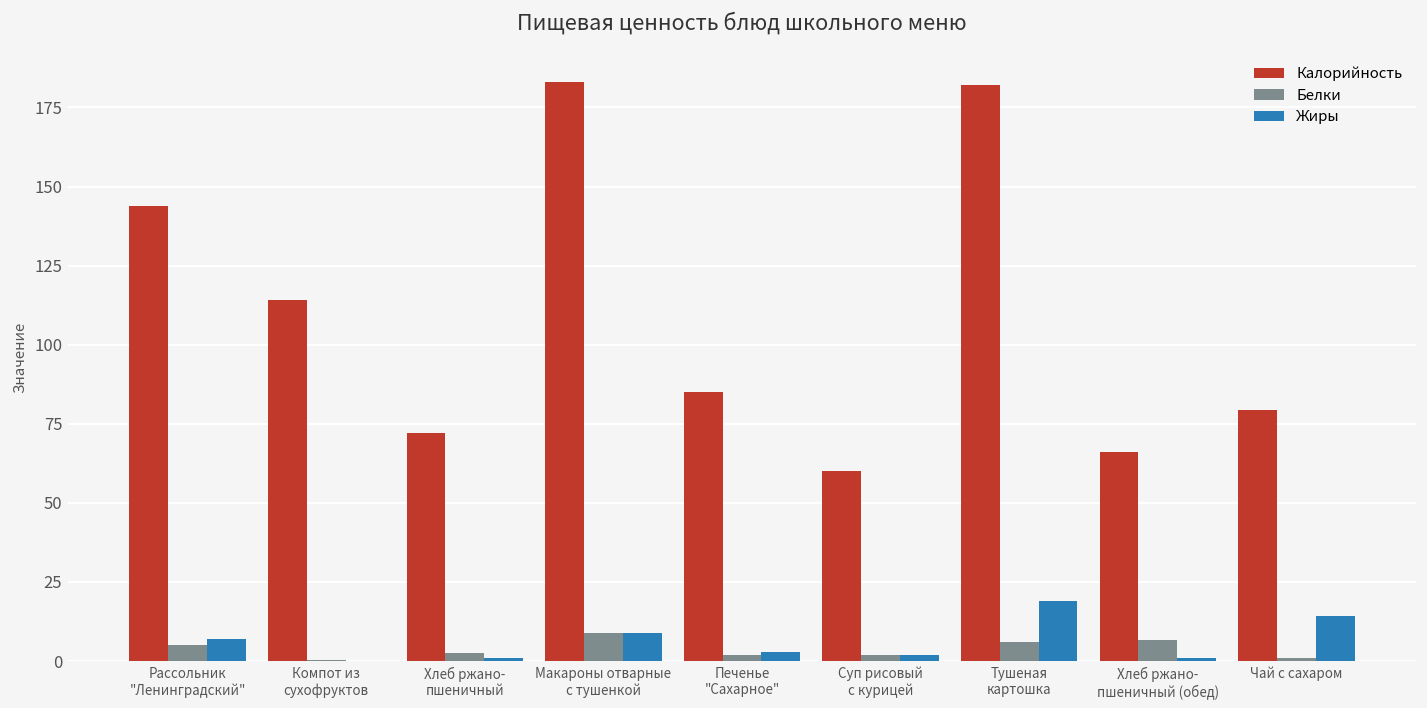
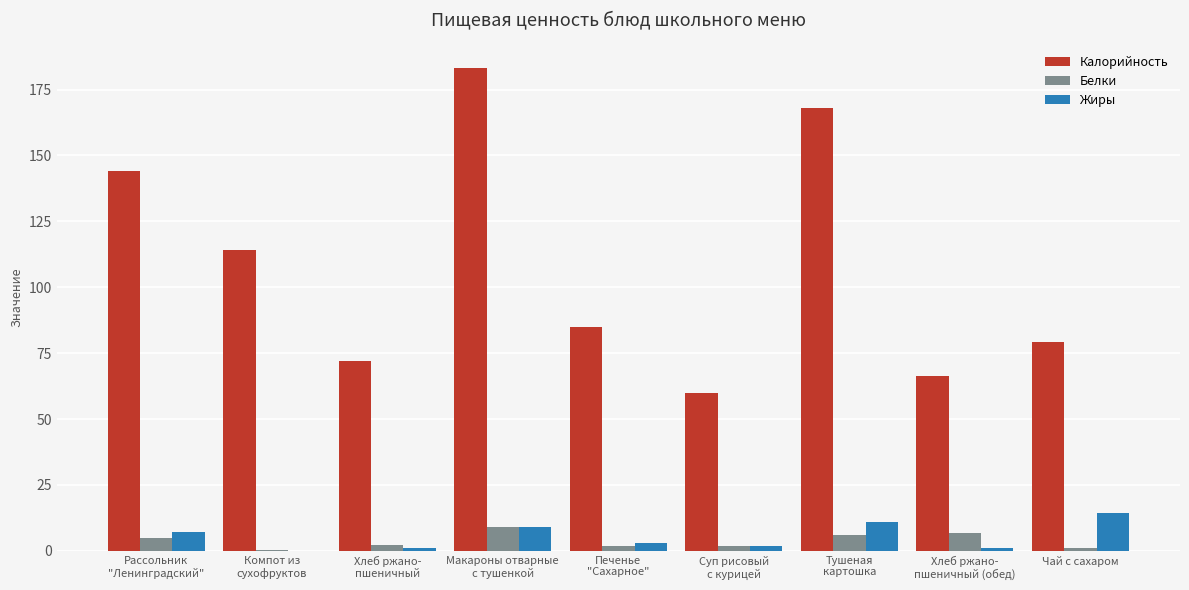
  {
    "Калорийность": {
      "Рассольник \"Ленинградский\"": 144,
      "Компот из сухофруктов": 114,
      "Хлеб ржано- пшеничный": 72,
      "Макароны отварные с тушенкой": 183,
      "Печенье \"Сахарное\"": 85,
      "Суп рисовый с курицей": 60,
-     "Тушеная картошка": 182,
+     "Тушеная картошка": 168,
      "Хлеб ржано- пшеничный (обед)": 66,
      "Чай с сахаром": 79
    },
    "Белки": {
      "Рассольник \"Ленинградский\"": 5,
      "Хлеб ржано- пшеничный": 2,
      "Макароны отварные с тушенкой": 9,
      "Печенье \"Сахарное\"": 2,
      "Суп рисовый с курицей": 2,
      "Тушеная картошка": 6,
      "Хлеб ржано- пшеничный (обед)": 7,
      "Чай с сахаром": 1
    },
    "Жиры": {
      "Рассольник \"Ленинградский\"": 7,
      "Компот из сухофруктов": 0,
      "Хлеб ржано- пшеничный": 1,
      "Макароны отварные с тушенкой": 9,
      "Печенье \"Сахарное\"": 3,
      "Суп рисовый с курицей": 2,
-     "Тушеная картошка": 19,
+     "Тушеная картошка": 11,
      "Хлеб ржано- пшеничный (обед)": 1,
      "Чай с сахаром": 14
    }
  }
